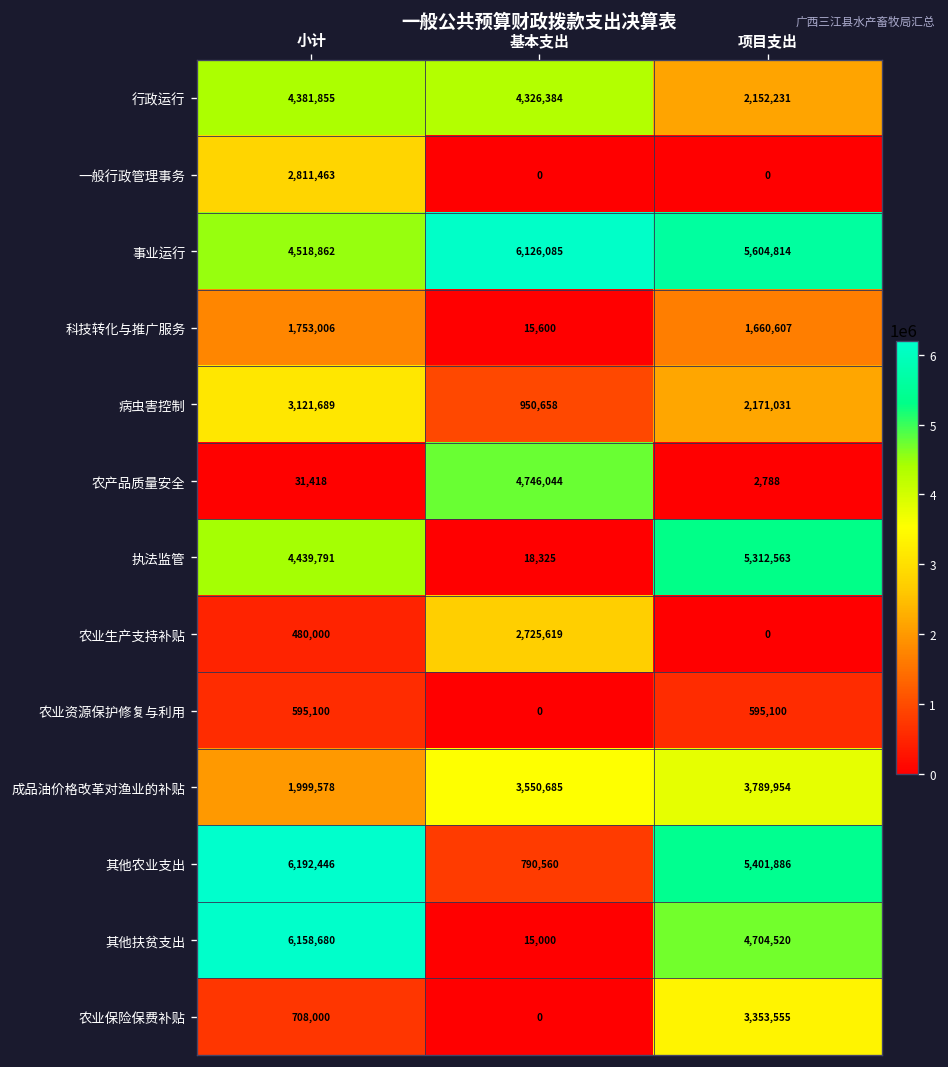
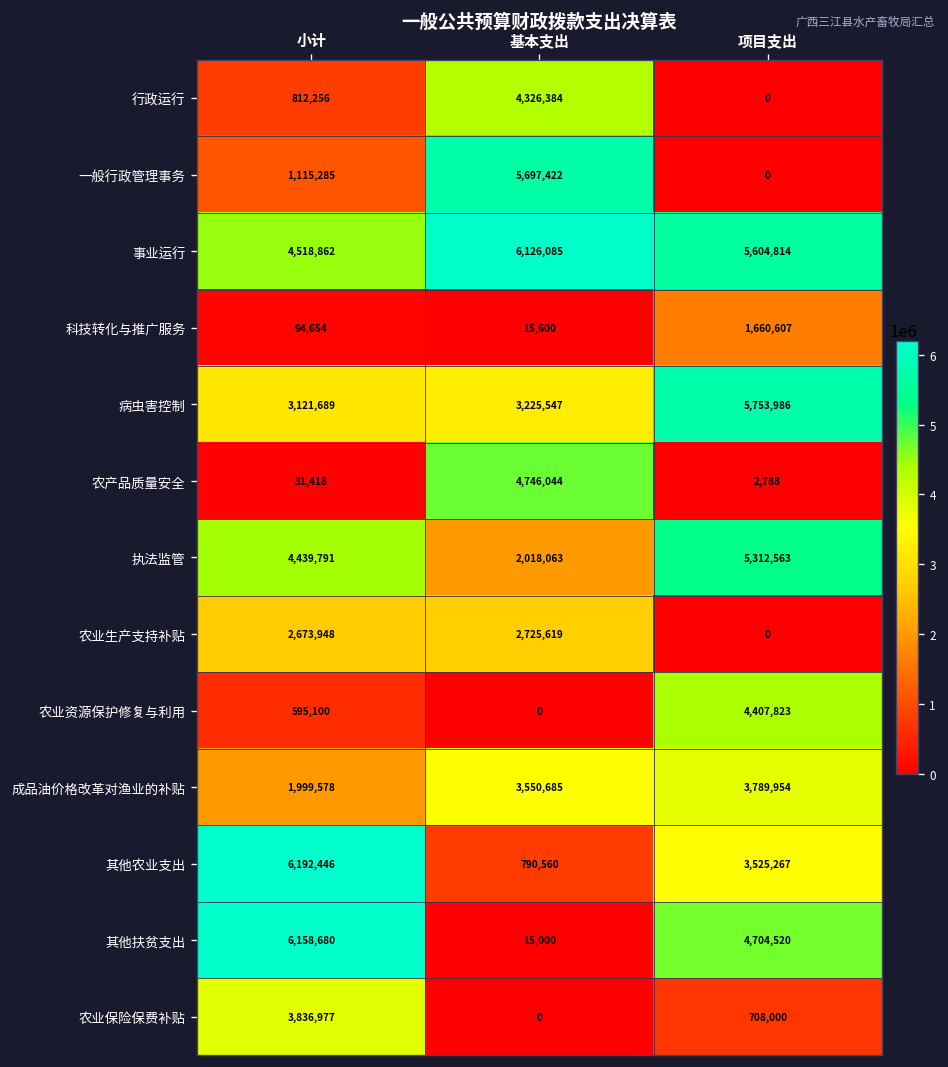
  {
    "行政运行": {
-     "小计": "4,381,855",
+     "小计": "812,256",
      "基本支出": "4,326,384",
-     "项目支出": "2,152,231"
+     "项目支出": "0"
    },
    "一般行政管理事务": {
-     "小计": "2,811,463",
-     "基本支出": "0",
+     "小计": "1,115,285",
+     "基本支出": "5,697,422",
      "项目支出": "0"
    },
    "事业运行": {
      "小计": "4,518,862",
      "基本支出": "6,126,085",
      "项目支出": "5,604,814"
    },
    "科技转化与推广服务": {
-     "小计": "1,753,006",
+     "小计": "94,654",
      "基本支出": "15,600",
      "项目支出": "1,660,607"
    },
    "病虫害控制": {
      "小计": "3,121,689",
-     "基本支出": "950,658",
-     "项目支出": "2,171,031"
+     "基本支出": "3,225,547",
+     "项目支出": "5,753,986"
    },
    "农产品质量安全": {
      "小计": "31,418",
      "基本支出": "4,746,044",
      "项目支出": "2,788"
    },
    "执法监管": {
      "小计": "4,439,791",
-     "基本支出": "18,325",
+     "基本支出": "2,018,063",
      "项目支出": "5,312,563"
    },
    "农业生产支持补贴": {
-     "小计": "480,000",
+     "小计": "2,673,948",
      "基本支出": "2,725,619",
      "项目支出": "0"
    },
    "农业资源保护修复与利用": {
      "小计": "595,100",
      "基本支出": "0",
-     "项目支出": "595,100"
+     "项目支出": "4,407,823"
    },
    "成品油价格改革对渔业的补贴": {
      "小计": "1,999,578",
      "基本支出": "3,550,685",
      "项目支出": "3,789,954"
    },
    "其他农业支出": {
      "小计": "6,192,446",
      "基本支出": "790,560",
-     "项目支出": "5,401,886"
+     "项目支出": "3,525,267"
    },
    "其他扶贫支出": {
      "小计": "6,158,680",
      "基本支出": "15,000",
      "项目支出": "4,704,520"
    },
    "农业保险保费补贴": {
-     "小计": "708,000",
+     "小计": "3,836,977",
      "基本支出": "0",
-     "项目支出": "3,353,555"
+     "项目支出": "708,000"
    }
  }
